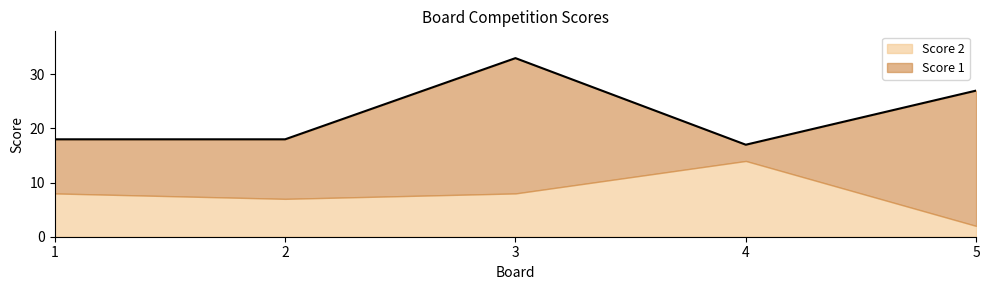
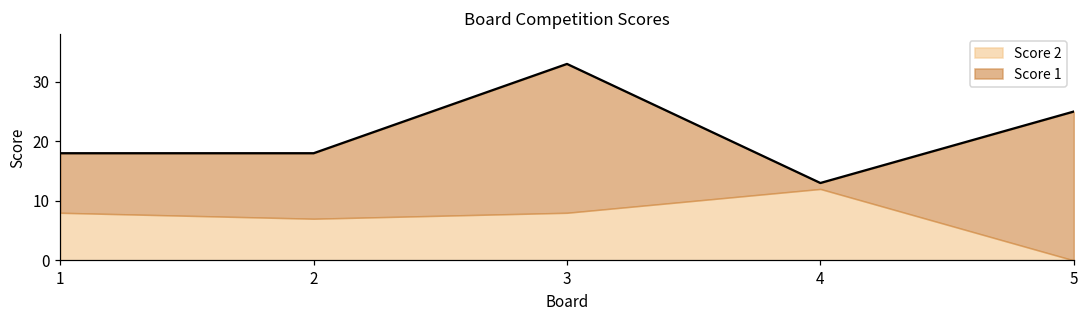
  {
    "Score 2": {
      "1": 8,
      "2": 7,
      "3": 8,
-     "4": 14,
-     "5": 2
+     "4": 12,
+     "5": 0
    },
    "Score 1": {
      "1": 10,
      "2": 11,
      "3": 25,
-     "4": 3,
+     "4": 1,
      "5": 25
    }
  }
